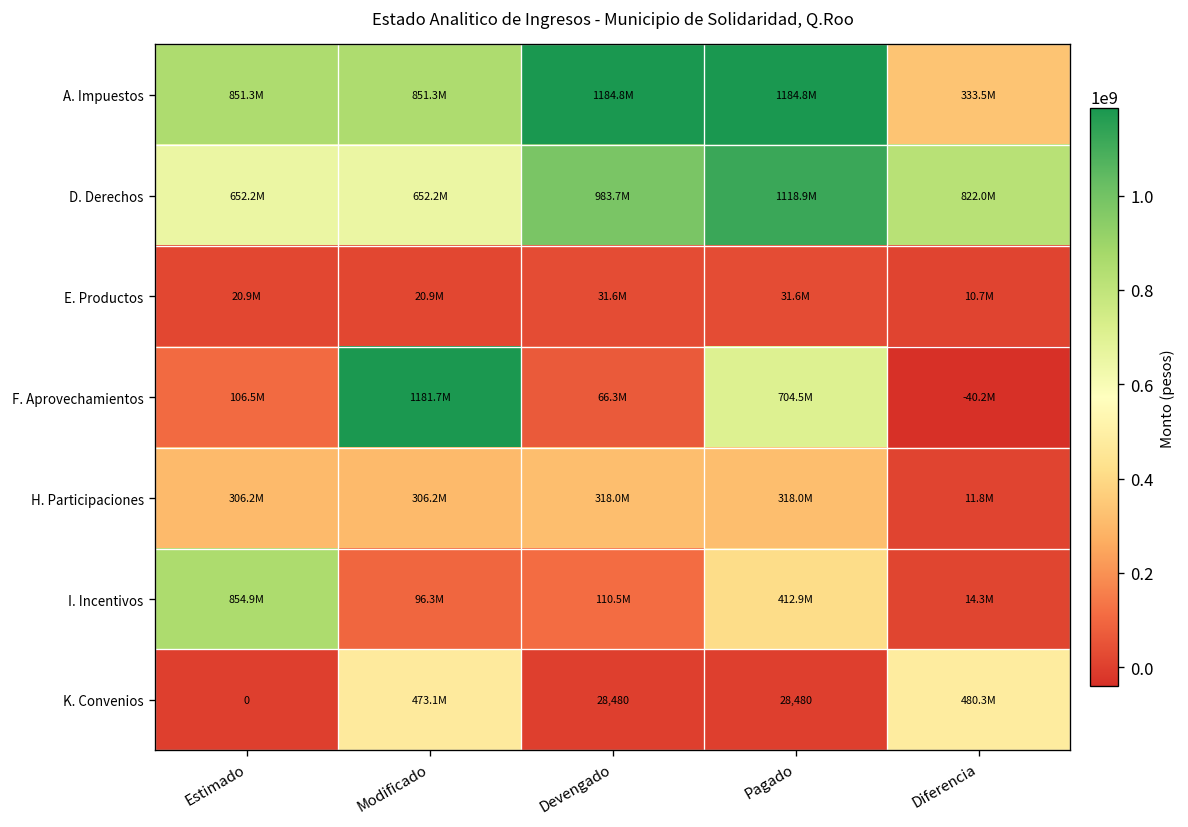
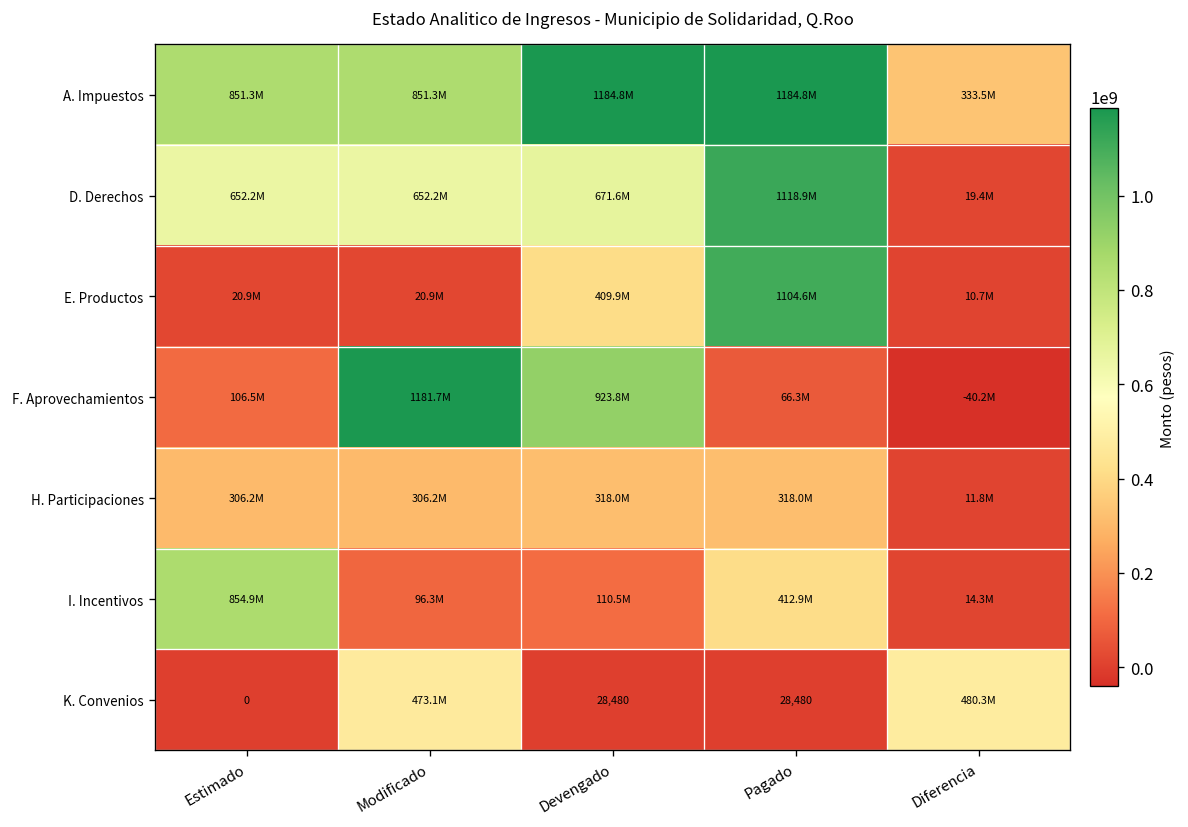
  {
    "A. Impuestos": {
      "Estimado": "851.3M",
      "Modificado": "851.3M",
      "Devengado": "1184.8M",
      "Pagado": "1184.8M",
      "Diferencia": "333.5M"
    },
    "D. Derechos": {
      "Estimado": "652.2M",
      "Modificado": "652.2M",
-     "Devengado": "983.7M",
+     "Devengado": "671.6M",
      "Pagado": "1118.9M",
-     "Diferencia": "822.0M"
+     "Diferencia": "19.4M"
    },
    "E. Productos": {
      "Estimado": "20.9M",
      "Modificado": "20.9M",
-     "Devengado": "31.6M",
-     "Pagado": "31.6M",
+     "Devengado": "409.9M",
+     "Pagado": "1104.6M",
      "Diferencia": "10.7M"
    },
    "F. Aprovechamientos": {
      "Estimado": "106.5M",
      "Modificado": "1181.7M",
-     "Devengado": "66.3M",
-     "Pagado": "704.5M",
+     "Devengado": "923.8M",
+     "Pagado": "66.3M",
      "Diferencia": "-40.2M"
    },
    "H. Participaciones": {
      "Estimado": "306.2M",
      "Modificado": "306.2M",
      "Devengado": "318.0M",
      "Pagado": "318.0M",
      "Diferencia": "11.8M"
    },
    "I. Incentivos": {
      "Estimado": "854.9M",
      "Modificado": "96.3M",
      "Devengado": "110.5M",
      "Pagado": "412.9M",
      "Diferencia": "14.3M"
    },
    "K. Convenios": {
      "Estimado": "0",
      "Modificado": "473.1M",
      "Devengado": "28,480",
      "Pagado": "28,480",
      "Diferencia": "480.3M"
    }
  }
